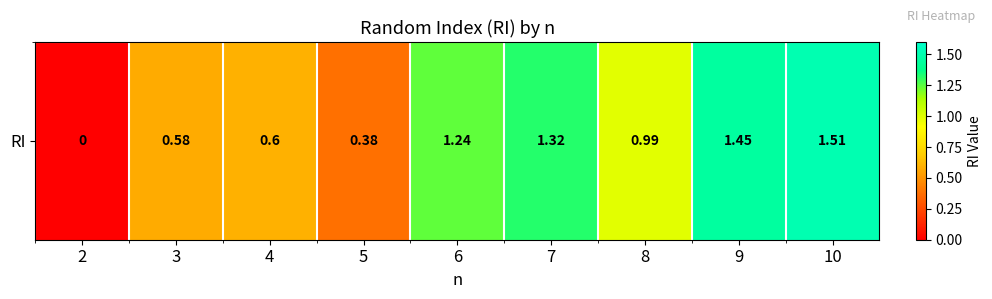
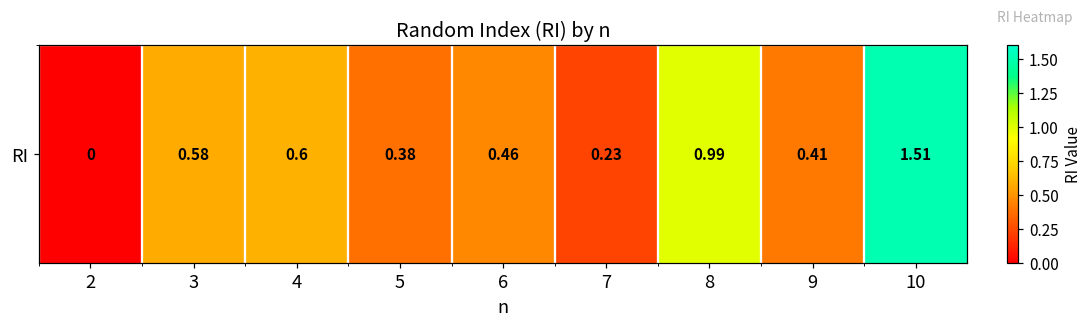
  {
    "RI": {
      "2": 0,
      "3": 0.58,
      "4": 0.6,
      "5": 0.38,
-     "6": 1.24,
-     "7": 1.32,
+     "6": 0.46,
+     "7": 0.23,
      "8": 0.99,
-     "9": 1.45,
+     "9": 0.41,
      "10": 1.51
    }
  }
